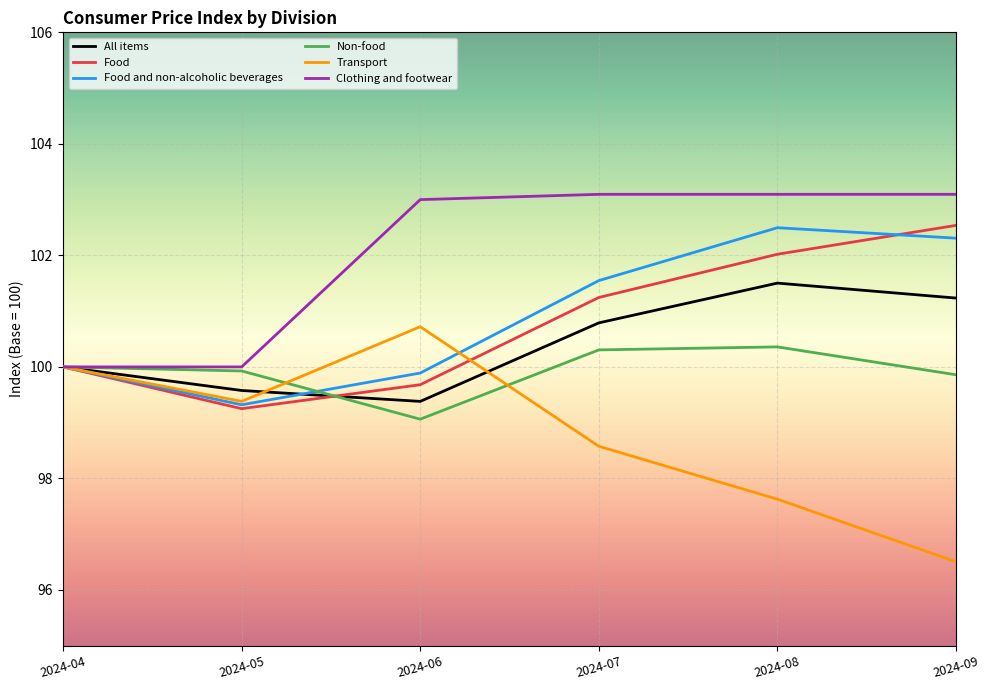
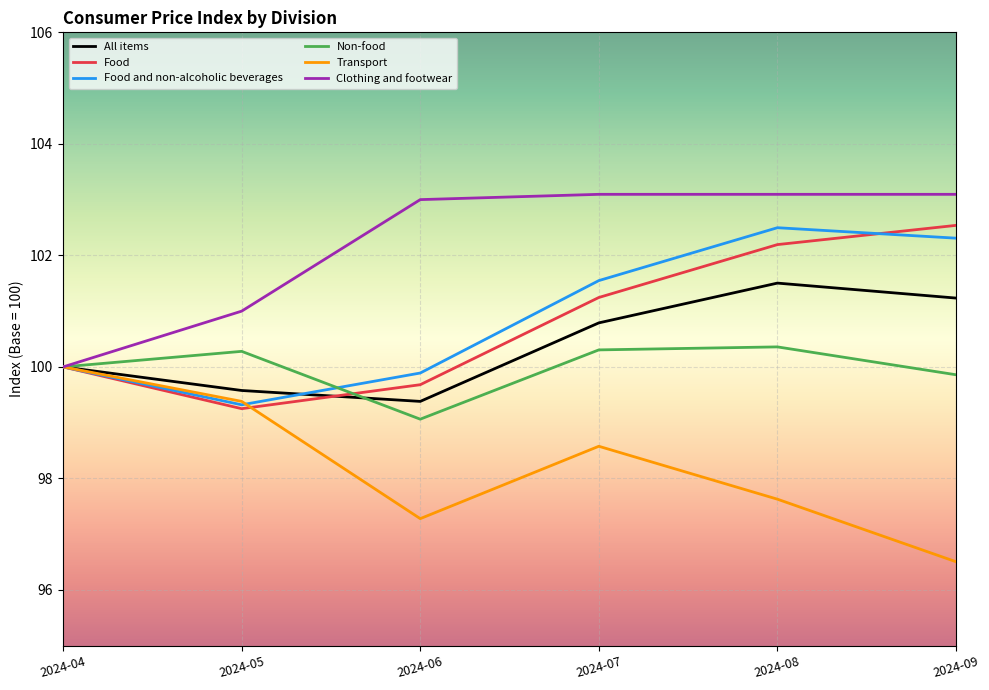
  {
    "All items": {
      "2024-05": 99.6,
      "2024-06": 99.4,
      "2024-07": 100.8,
      "2024-08": 101.5,
      "2024-09": 101.2
    },
    "Food": {
      "2024-05": 99.3,
      "2024-06": 99.7,
      "2024-07": 101.2,
-     "2024-08": 102.0,
+     "2024-08": 102.2,
      "2024-09": 102.5
    },
    "Food and non-alcoholic beverages": {
      "2024-05": 99.3,
      "2024-06": 99.9,
      "2024-07": 101.5,
      "2024-08": 102.5,
      "2024-09": 102.3
    },
    "Non-food": {
-     "2024-05": 99.9,
+     "2024-05": 100.3,
      "2024-06": 99.1,
      "2024-07": 100.3,
      "2024-08": 100.4,
      "2024-09": 99.9
    },
    "Transport": {
      "2024-05": 99.4,
-     "2024-06": 100.7,
+     "2024-06": 97.3,
      "2024-07": 98.6,
      "2024-08": 97.6,
      "2024-09": 96.5
    },
    "Clothing and footwear": {
-     "2024-05": 100,
+     "2024-05": 101,
      "2024-06": 103,
      "2024-07": 103.1,
      "2024-08": 103.1,
      "2024-09": 103.1
    }
  }
